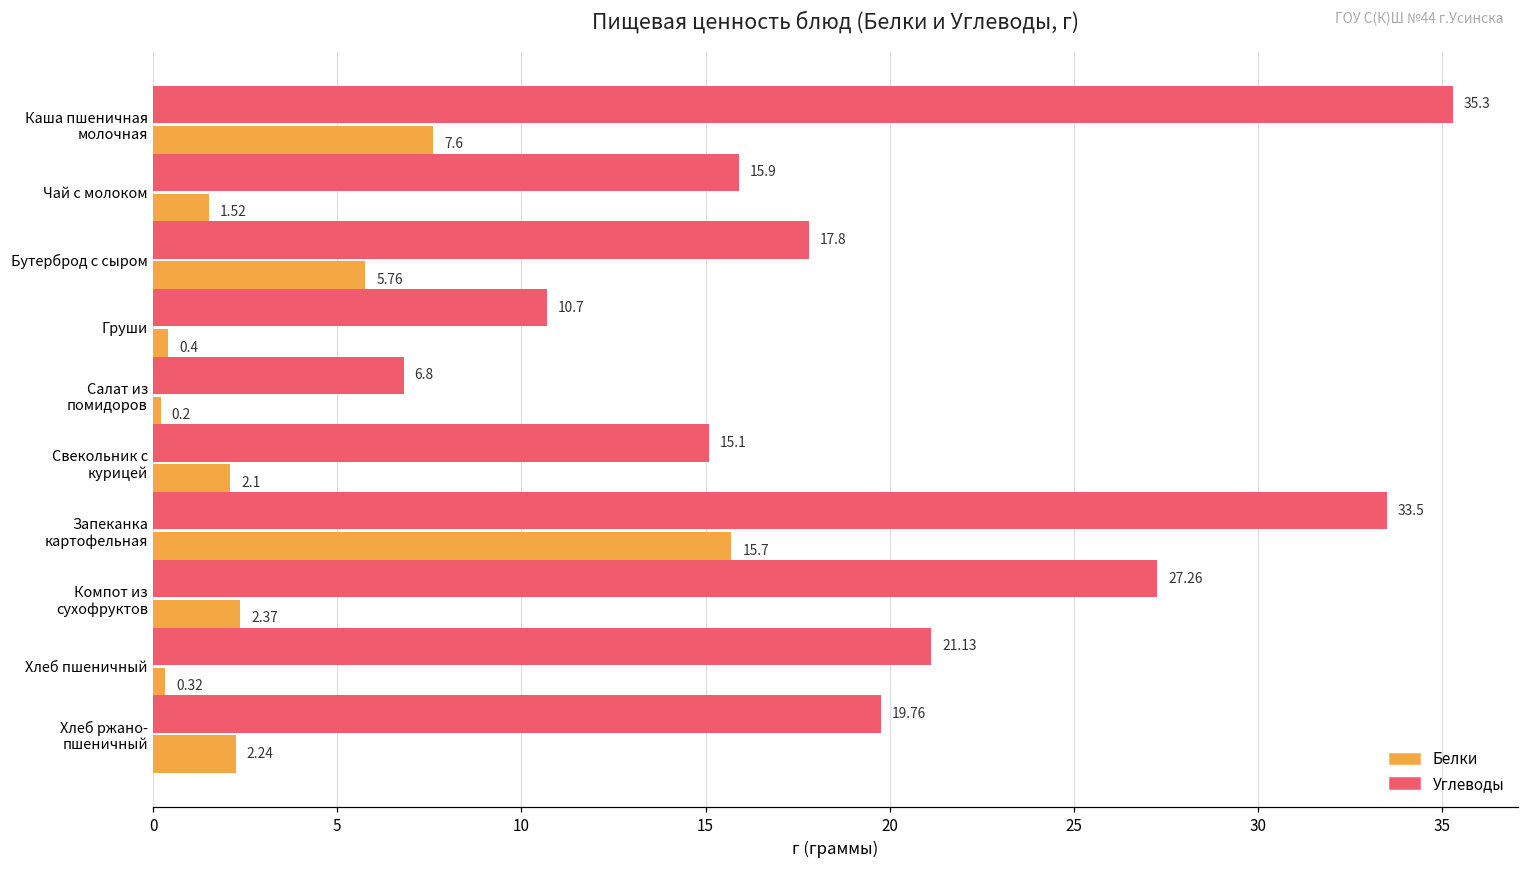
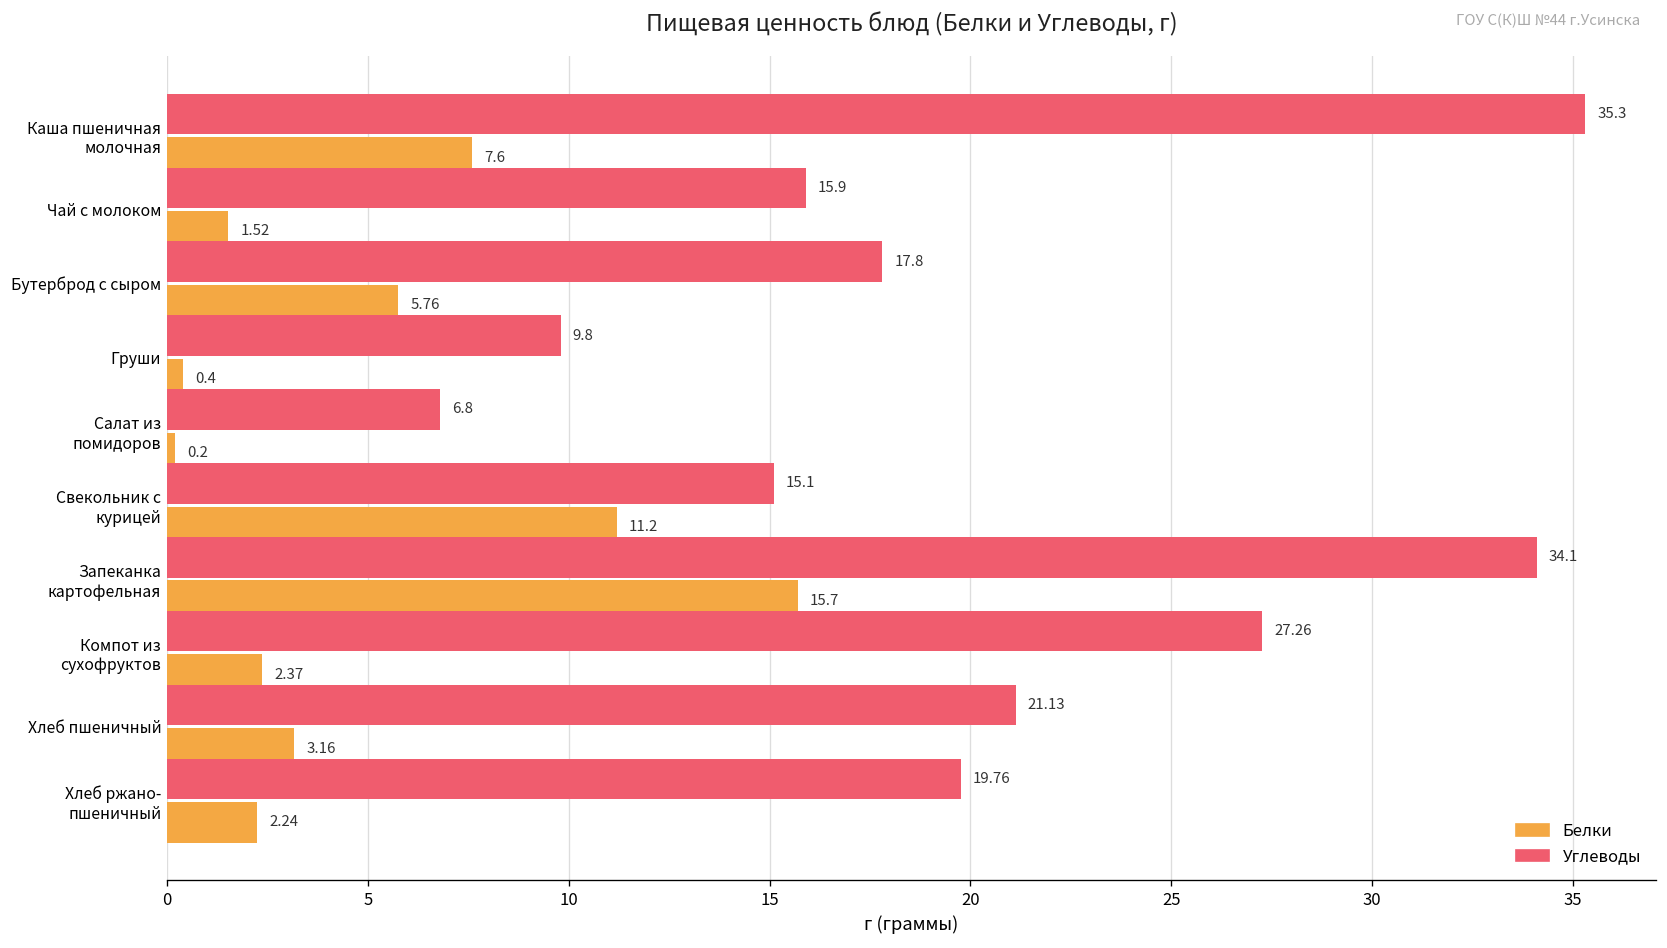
  {
    "Белки": {
      "Каша пшеничная молочная": 7.6,
      "Чай с молоком": 1.52,
      "Бутерброд с сыром": 5.76,
      "Груши": 0.4,
      "Салат из помидоров": 0.2,
-     "Свекольник с курицей": 2.1,
+     "Свекольник с курицей": 11.2,
      "Запеканка картофельная": 15.7,
      "Компот из сухофруктов": 2.37,
-     "Хлеб пшеничный": 0.32,
+     "Хлеб пшеничный": 3.16,
      "Хлеб ржано- пшеничный": 2.24
    },
    "Углеводы": {
      "Каша пшеничная молочная": 35.3,
      "Чай с молоком": 15.9,
      "Бутерброд с сыром": 17.8,
-     "Груши": 10.7,
+     "Груши": 9.8,
      "Салат из помидоров": 6.8,
      "Свекольник с курицей": 15.1,
-     "Запеканка картофельная": 33.5,
+     "Запеканка картофельная": 34.1,
      "Компот из сухофруктов": 27.26,
      "Хлеб пшеничный": 21.13,
      "Хлеб ржано- пшеничный": 19.76
    }
  }
